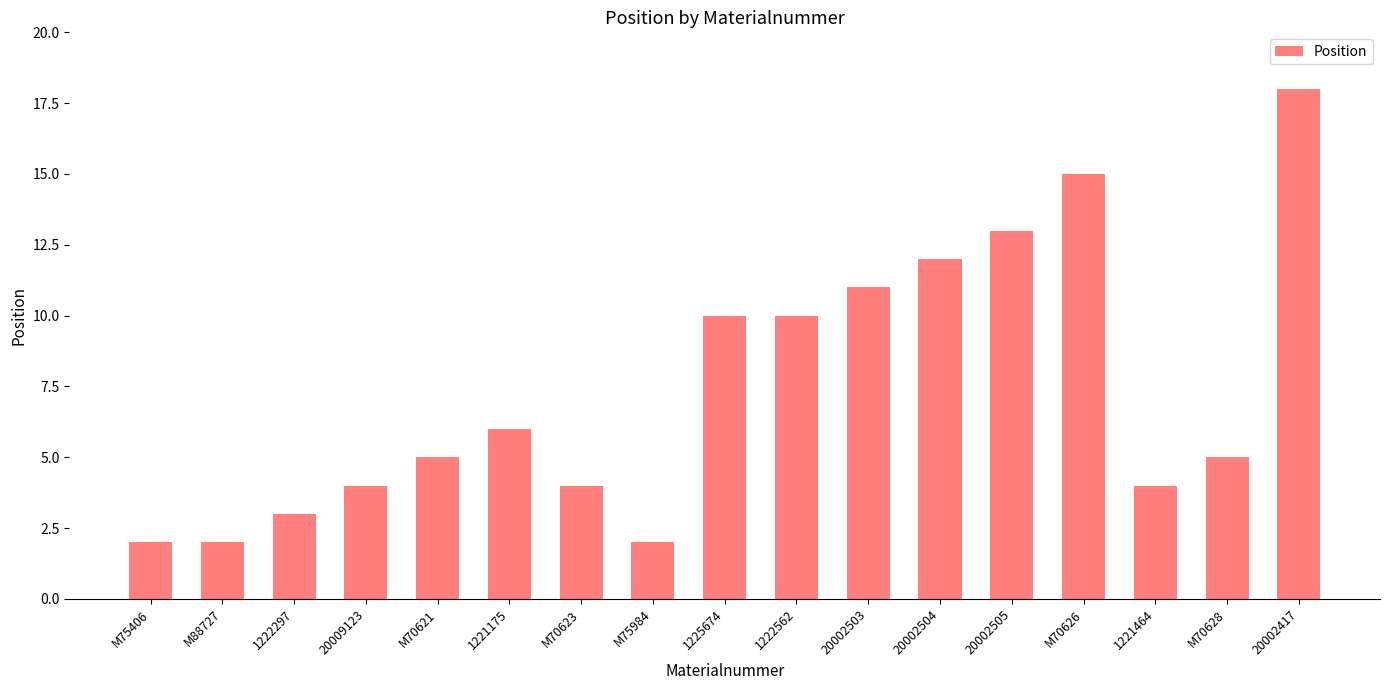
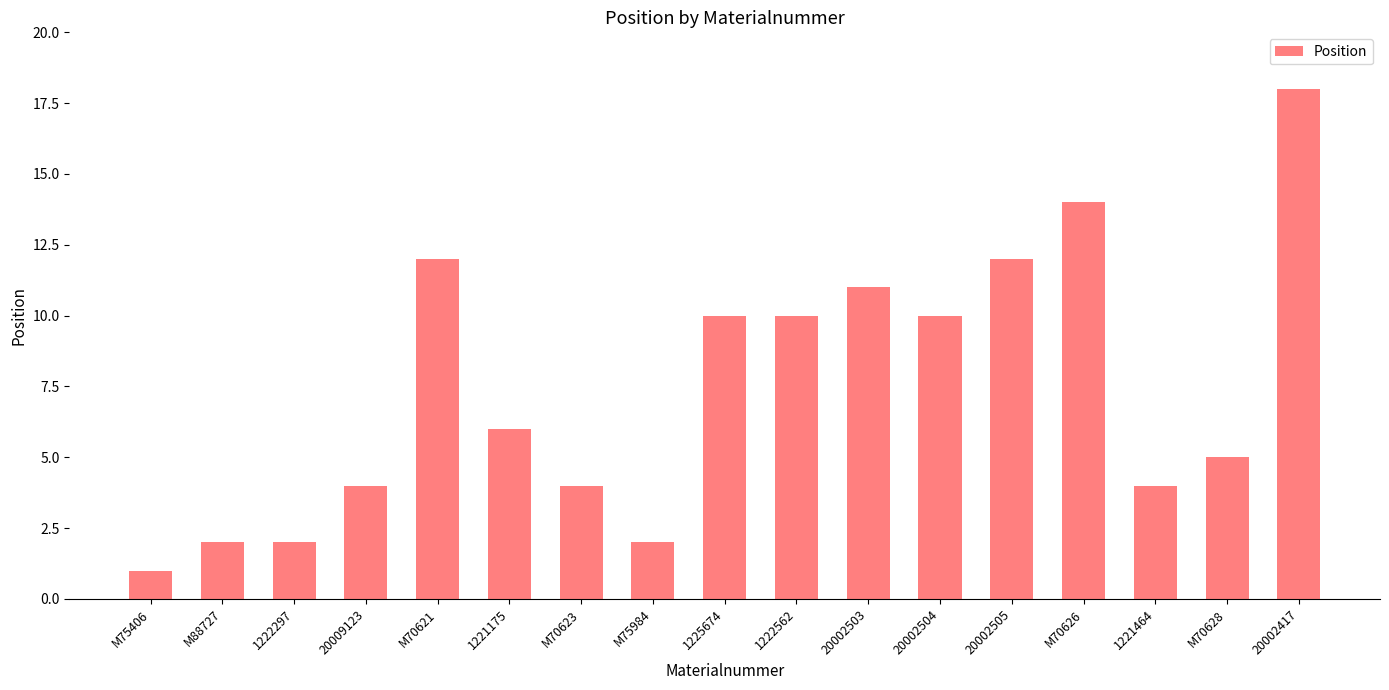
  {
-   "M75406": 2,
+   "M75406": 1,
    "M88727": 2,
-   "1222297": 3,
+   "1222297": 2,
    "20009123": 4,
-   "M70621": 5,
+   "M70621": 12,
    "1221175": 6,
    "M70623": 4,
    "M75984": 2,
    "1225674": 10,
    "1222562": 10,
    "20002503": 11,
-   "20002504": 12,
-   "20002505": 13,
-   "M70626": 15,
+   "20002504": 10,
+   "20002505": 12,
+   "M70626": 14,
    "1221464": 4,
    "M70628": 5,
    "20002417": 18
  }
